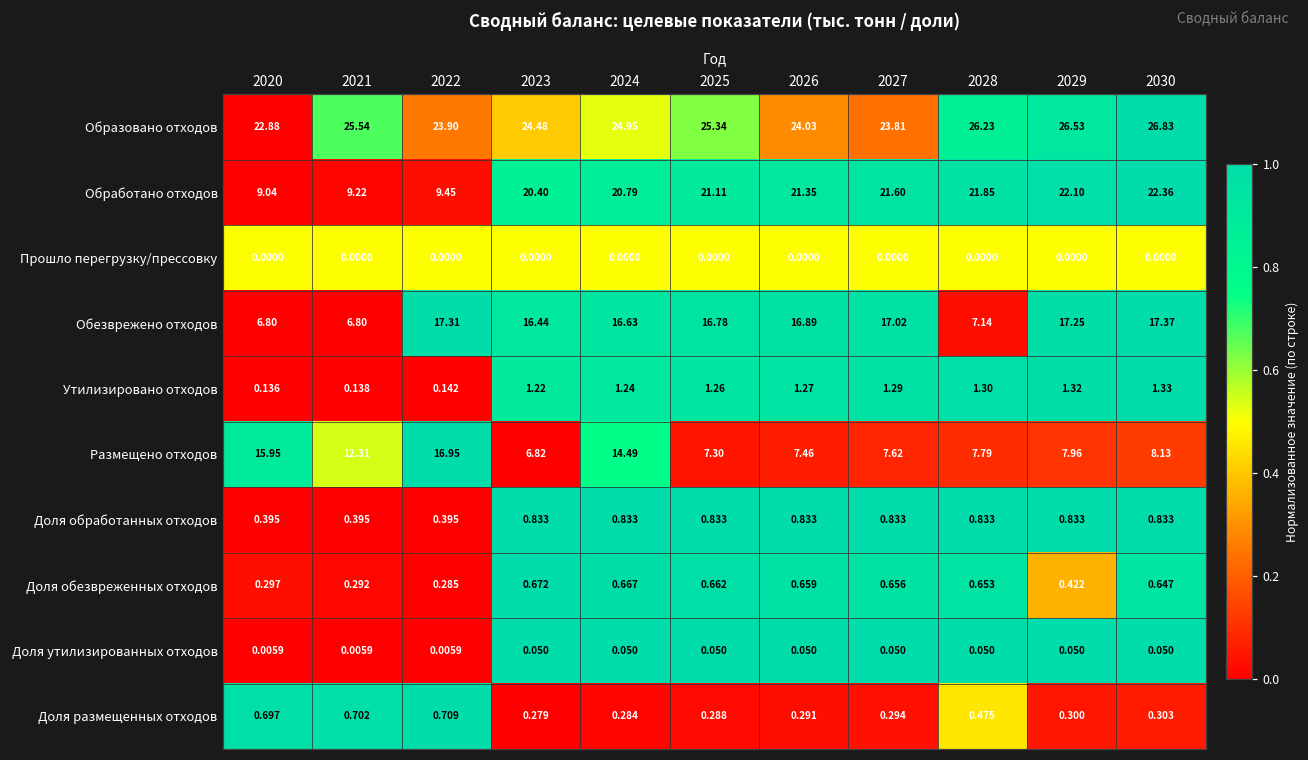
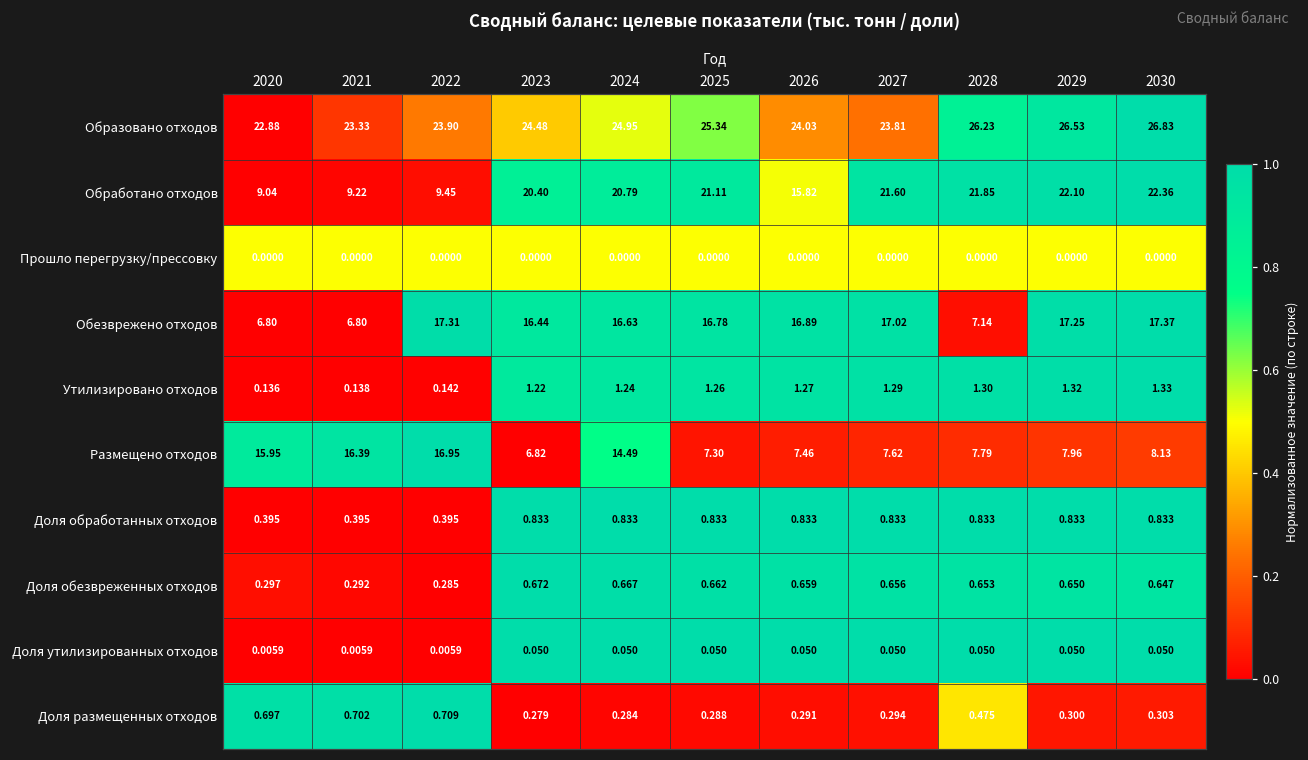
  {
    "Образовано отходов": {
      "2020": 22.88,
-     "2021": 25.54,
+     "2021": 23.33,
      "2022": 23.90,
      "2023": 24.48,
      "2024": 24.95,
      "2025": 25.34,
      "2026": 24.03,
      "2027": 23.81,
      "2028": 26.23,
      "2029": 26.53,
      "2030": 26.83
    },
    "Обработано отходов": {
      "2020": 9.04,
      "2021": 9.22,
      "2022": 9.45,
      "2023": 20.40,
      "2024": 20.79,
      "2025": 21.11,
-     "2026": 21.35,
+     "2026": 15.82,
      "2027": 21.60,
      "2028": 21.85,
      "2029": 22.10,
      "2030": 22.36
    },
    "Прошло перегрузку/прессовку": {
      "2020": 0.0000,
      "2021": 0.0000,
      "2022": 0.0000,
      "2023": 0.0000,
      "2024": 0.0000,
      "2025": 0.0000,
      "2026": 0.0000,
      "2027": 0.0000,
      "2028": 0.0000,
      "2029": 0.0000,
      "2030": 0.0000
    },
    "Обезврежено отходов": {
      "2020": 6.80,
      "2021": 6.80,
      "2022": 17.31,
      "2023": 16.44,
      "2024": 16.63,
      "2025": 16.78,
      "2026": 16.89,
      "2027": 17.02,
      "2028": 7.14,
      "2029": 17.25,
      "2030": 17.37
    },
    "Утилизировано отходов": {
      "2020": 0.136,
      "2021": 0.138,
      "2022": 0.142,
      "2023": 1.22,
      "2024": 1.24,
      "2025": 1.26,
      "2026": 1.27,
      "2027": 1.29,
      "2028": 1.30,
      "2029": 1.32,
      "2030": 1.33
    },
    "Размещено отходов": {
      "2020": 15.95,
-     "2021": 12.31,
+     "2021": 16.39,
      "2022": 16.95,
      "2023": 6.82,
      "2024": 14.49,
      "2025": 7.30,
      "2026": 7.46,
      "2027": 7.62,
      "2028": 7.79,
      "2029": 7.96,
      "2030": 8.13
    },
    "Доля обработанных отходов": {
      "2020": 0.395,
      "2021": 0.395,
      "2022": 0.395,
      "2023": 0.833,
      "2024": 0.833,
      "2025": 0.833,
      "2026": 0.833,
      "2027": 0.833,
      "2028": 0.833,
      "2029": 0.833,
      "2030": 0.833
    },
    "Доля обезвреженных отходов": {
      "2020": 0.297,
      "2021": 0.292,
      "2022": 0.285,
      "2023": 0.672,
      "2024": 0.667,
      "2025": 0.662,
      "2026": 0.659,
      "2027": 0.656,
      "2028": 0.653,
-     "2029": 0.422,
+     "2029": 0.650,
      "2030": 0.647
    },
    "Доля утилизированных отходов": {
      "2020": 0.0059,
      "2021": 0.0059,
      "2022": 0.0059,
      "2023": 0.050,
      "2024": 0.050,
      "2025": 0.050,
      "2026": 0.050,
      "2027": 0.050,
      "2028": 0.050,
      "2029": 0.050,
      "2030": 0.050
    },
    "Доля размещенных отходов": {
      "2020": 0.697,
      "2021": 0.702,
      "2022": 0.709,
      "2023": 0.279,
      "2024": 0.284,
      "2025": 0.288,
      "2026": 0.291,
      "2027": 0.294,
      "2028": 0.475,
      "2029": 0.300,
      "2030": 0.303
    }
  }
